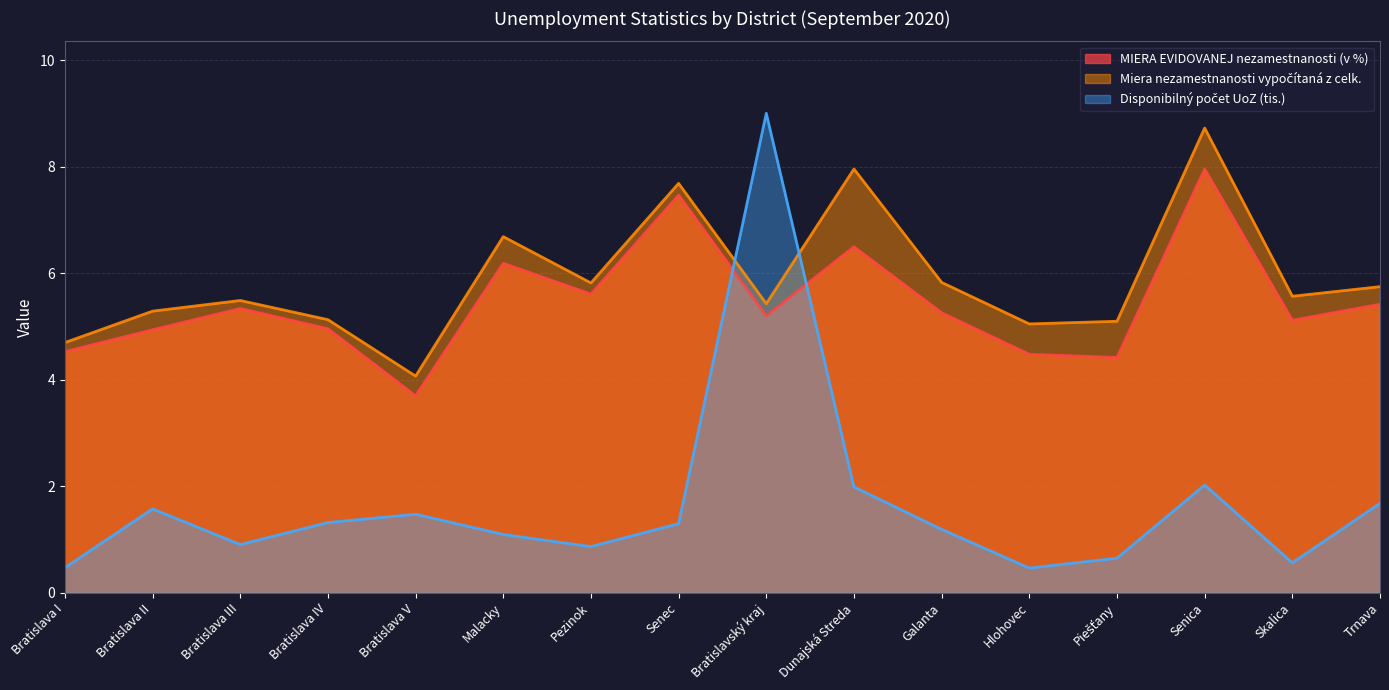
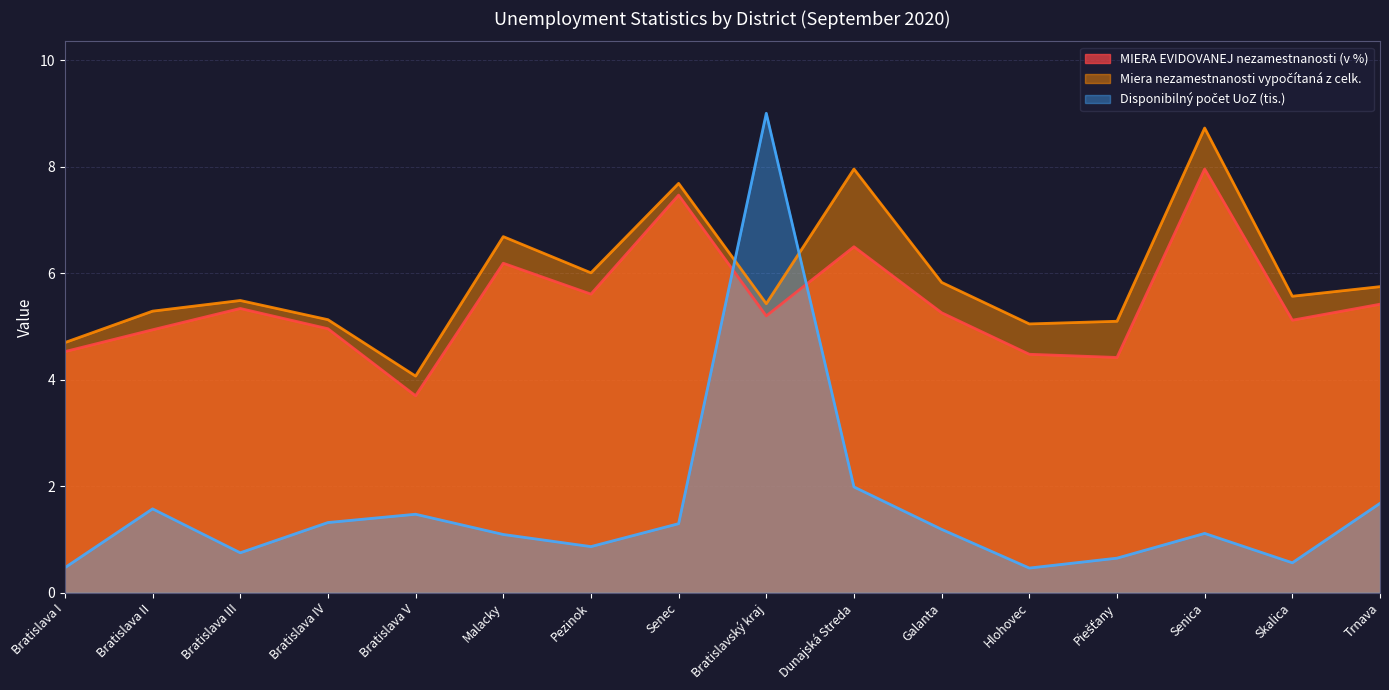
  {
    "MIERA EVIDOVANEJ nezamestnanosti (v %)": {
      "Bratislava I": 4.5,
      "Bratislava II": 4.9,
      "Bratislava III": 5.3,
      "Bratislava IV": 5.0,
      "Bratislava V": 3.7,
      "Malacky": 6.2,
      "Pezinok": 5.6,
      "Senec": 7.5,
      "Bratislavský kraj": 5.2,
      "Dunajská Streda": 6.5,
      "Galanta": 5.3,
      "Hlohovec": 4.5,
      "Piešťany": 4.4,
      "Senica": 8.0,
      "Skalica": 5.1,
      "Trnava": 5.4
    },
    "Miera nezamestnanosti vypočítaná z celk.": {
      "Bratislava I": 4.7,
      "Bratislava II": 5.3,
      "Bratislava III": 5.5,
      "Bratislava IV": 5.1,
      "Bratislava V": 4.1,
      "Malacky": 6.7,
-     "Pezinok": 5.8,
+     "Pezinok": 6.0,
      "Senec": 7.7,
      "Bratislavský kraj": 5.4,
      "Dunajská Streda": 8.0,
      "Galanta": 5.8,
      "Hlohovec": 5.1,
      "Piešťany": 5.1,
      "Senica": 8.7,
      "Skalica": 5.6,
      "Trnava": 5.8
    },
    "Disponibilný počet UoZ (tis.)": {
      "Bratislava I": 0.5,
      "Bratislava II": 1.6,
-     "Bratislava III": 0.9,
+     "Bratislava III": 0.8,
      "Bratislava IV": 1.3,
      "Bratislava V": 1.5,
      "Malacky": 1.1,
      "Pezinok": 0.9,
      "Senec": 1.3,
      "Bratislavský kraj": 9.0,
      "Dunajská Streda": 2.0,
      "Galanta": 1.2,
      "Hlohovec": 0.5,
      "Piešťany": 0.7,
-     "Senica": 2.0,
+     "Senica": 1.1,
      "Skalica": 0.6,
      "Trnava": 1.7
    }
  }
